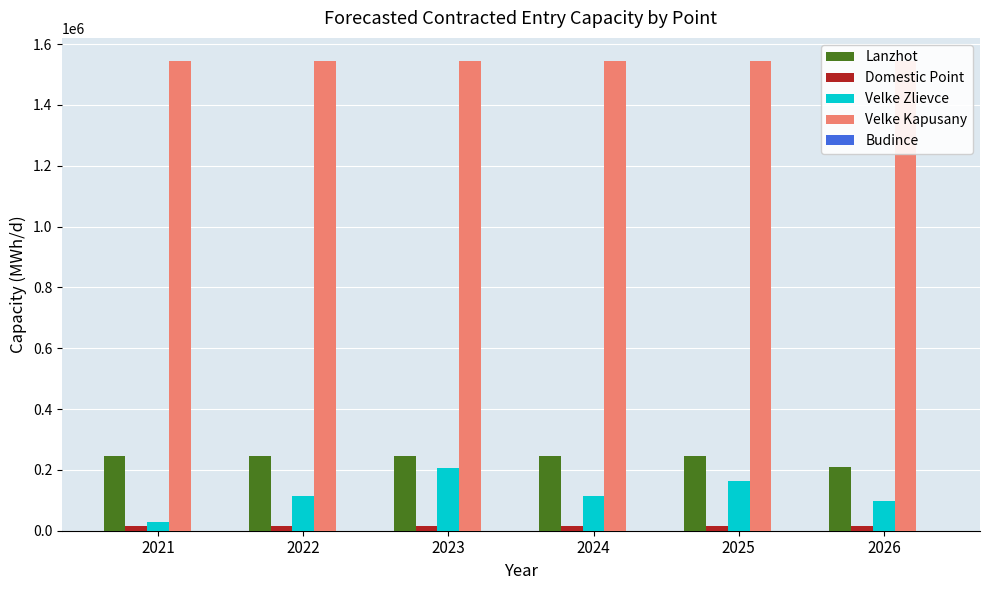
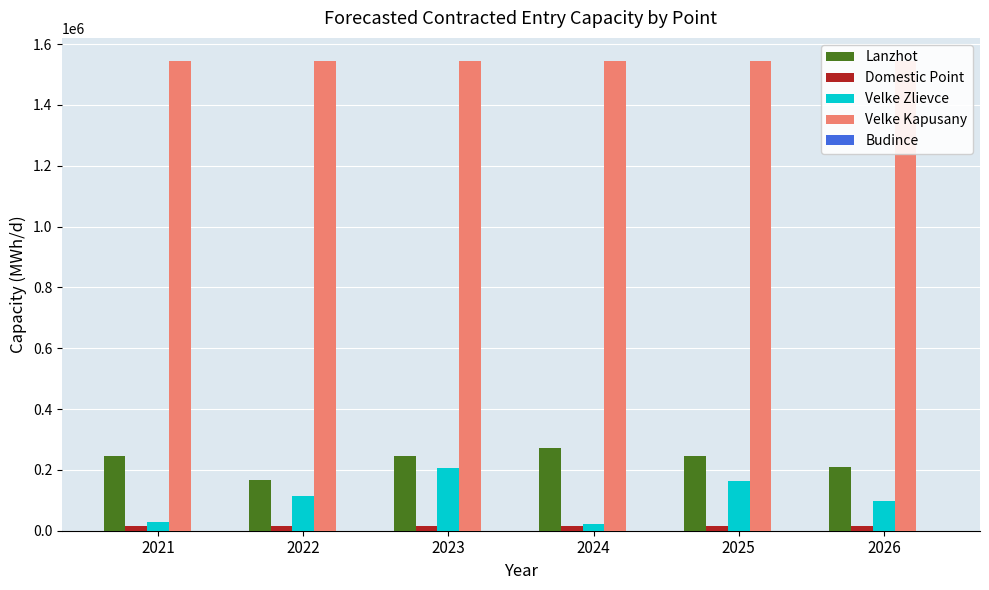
  {
    "Lanzhot": {
      "2021": 250000,
-     "2022": 250000,
+     "2022": 170000,
      "2023": 250000,
-     "2024": 250000,
+     "2024": 270000,
      "2025": 250000,
      "2026": 210000
    },
    "Domestic Point": {
      "2021": 20000,
      "2022": 20000,
      "2023": 20000,
      "2024": 20000,
      "2025": 20000,
      "2026": 20000
    },
    "Velke Zlievce": {
      "2021": 30000,
      "2022": 110000,
      "2023": 210000,
-     "2024": 110000,
+     "2024": 20000,
      "2025": 160000,
      "2026": 100000
    },
    "Velke Kapusany": {
      "2021": 1540000,
      "2022": 1540000,
      "2023": 1540000,
      "2024": 1540000,
      "2025": 1540000
    },
    "Budince": {
      "2021": 0,
      "2022": 0,
      "2023": 0,
      "2024": 0,
      "2025": 0,
      "2026": 0
    }
  }
